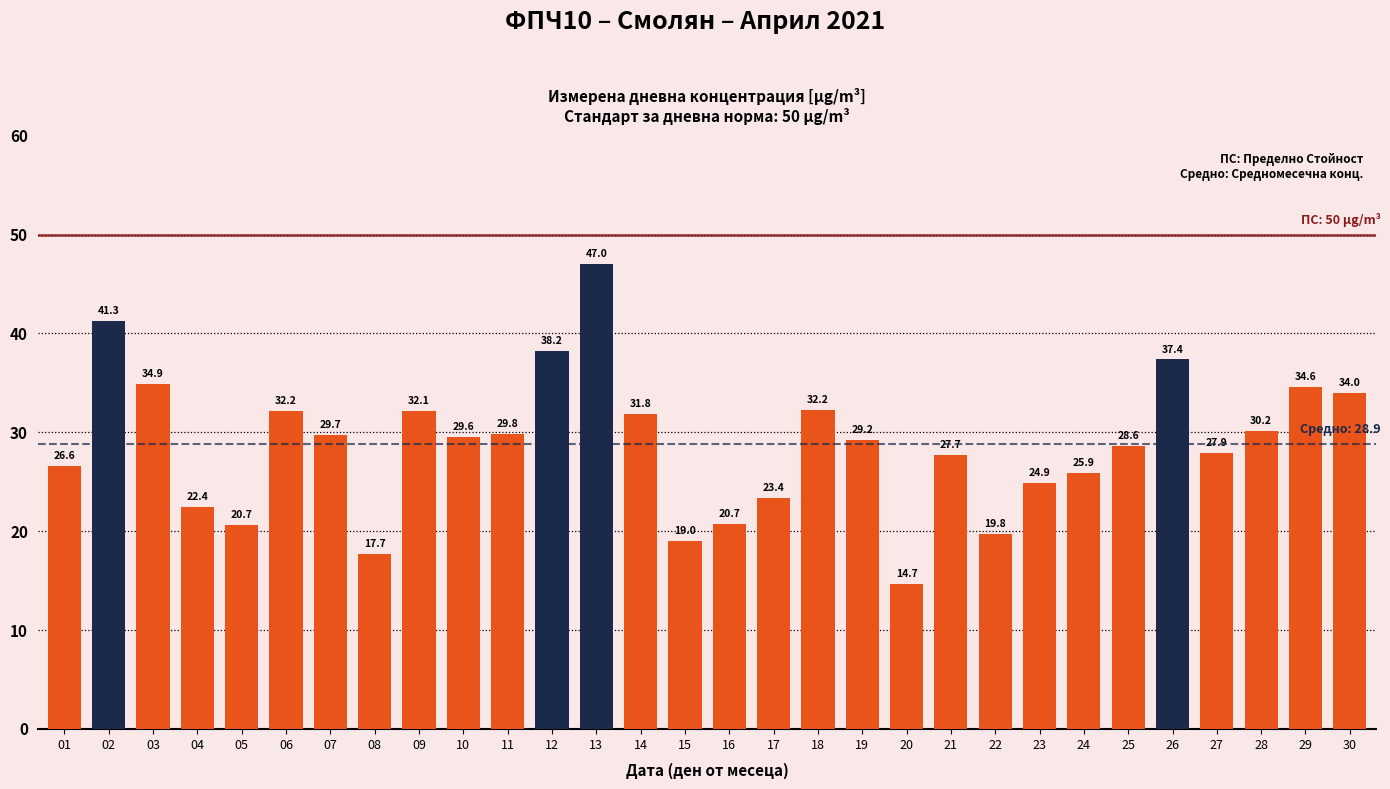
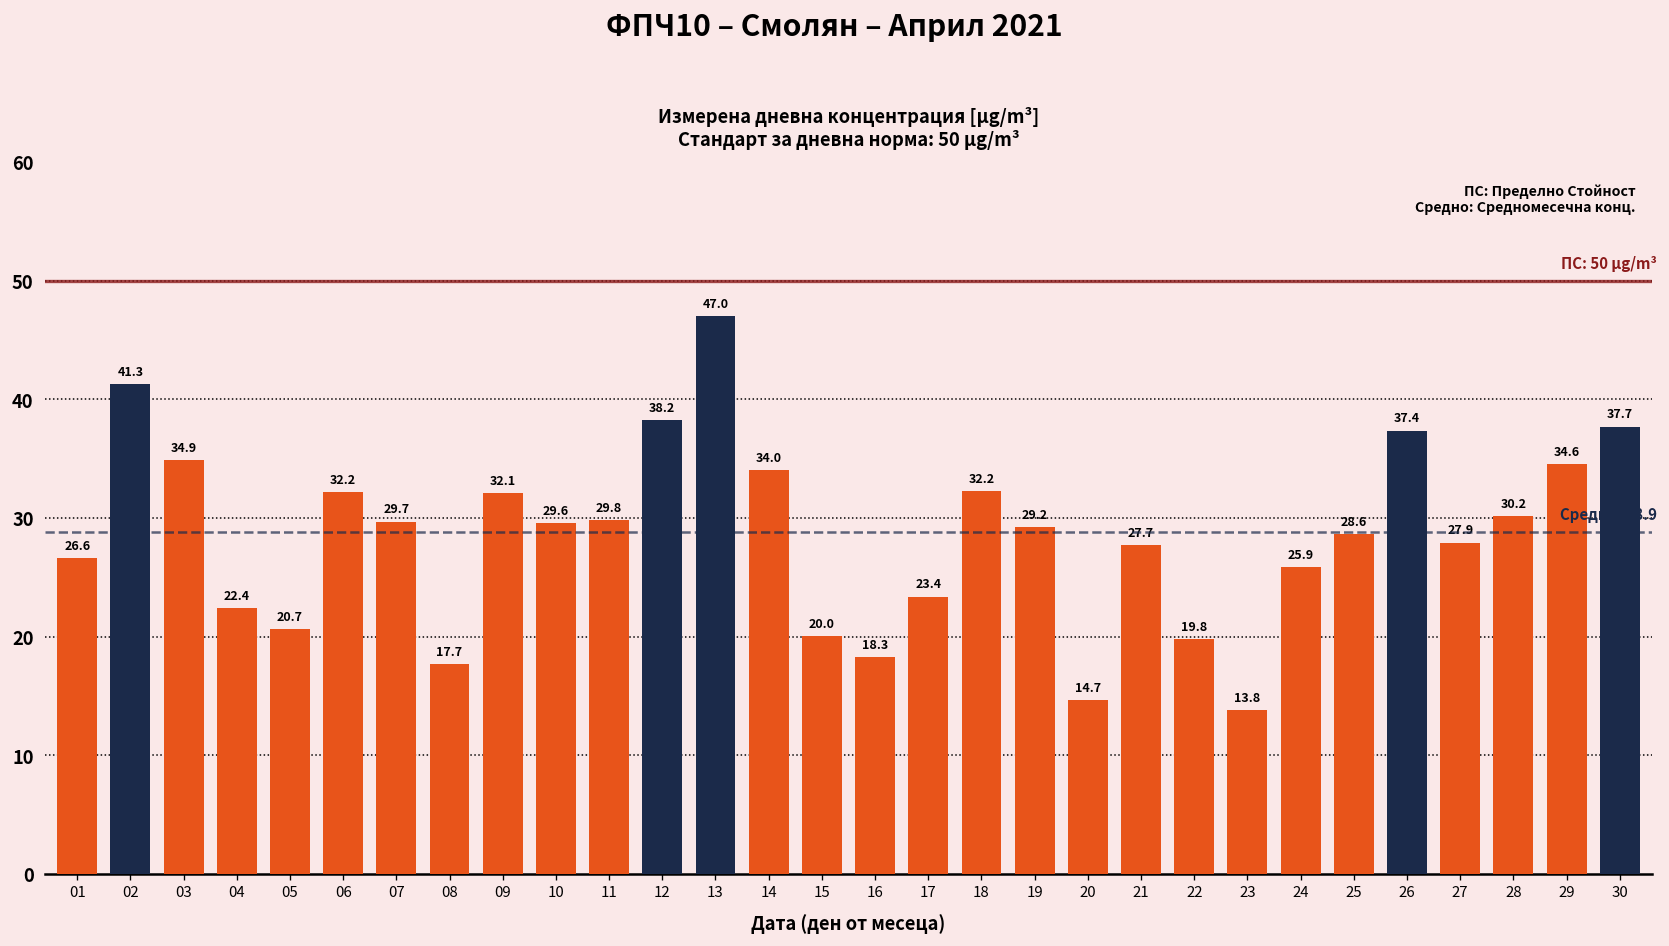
  {
    "01": 26.6,
    "02": 41.3,
    "03": 34.9,
    "04": 22.4,
    "05": 20.7,
    "06": 32.2,
    "07": 29.7,
    "08": 17.7,
    "09": 32.1,
    "10": 29.6,
    "11": 29.8,
    "12": 38.2,
    "13": 47.0,
-   "14": 31.8,
-   "15": 19.0,
-   "16": 20.7,
+   "14": 34.0,
+   "15": 20.0,
+   "16": 18.3,
    "17": 23.4,
    "18": 32.2,
    "19": 29.2,
    "20": 14.7,
    "21": 27.7,
    "22": 19.8,
-   "23": 24.9,
+   "23": 13.8,
    "24": 25.9,
    "25": 28.6,
    "26": 37.4,
    "27": 27.9,
    "28": 30.2,
    "29": 34.6,
-   "30": 34.0
+   "30": 37.7
  }
